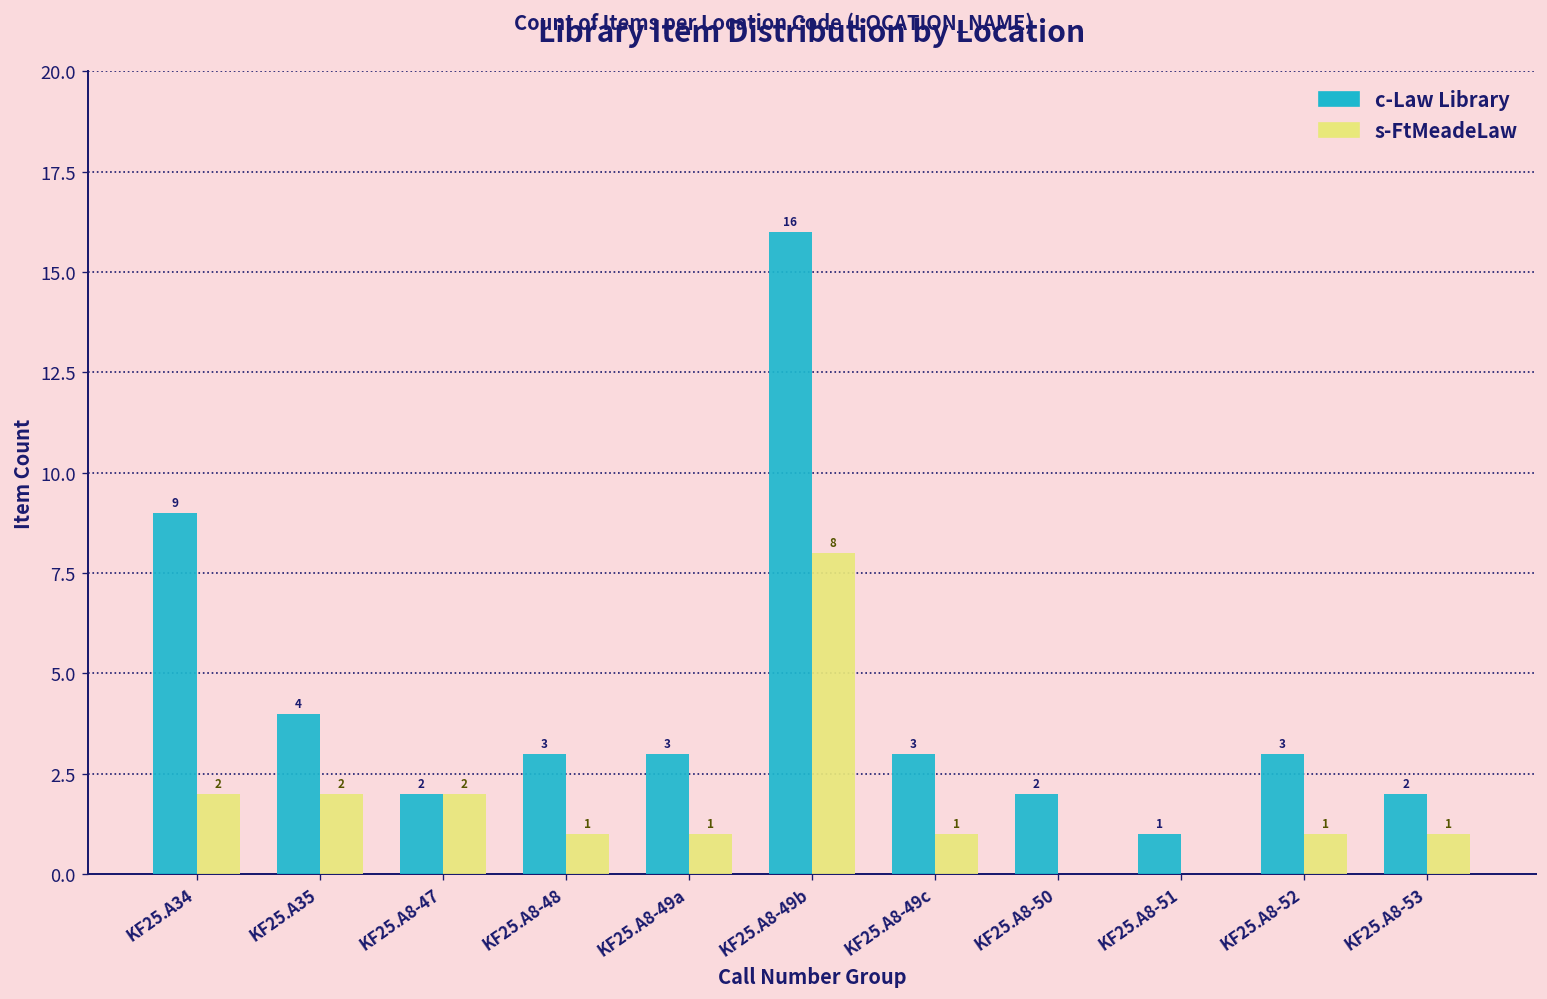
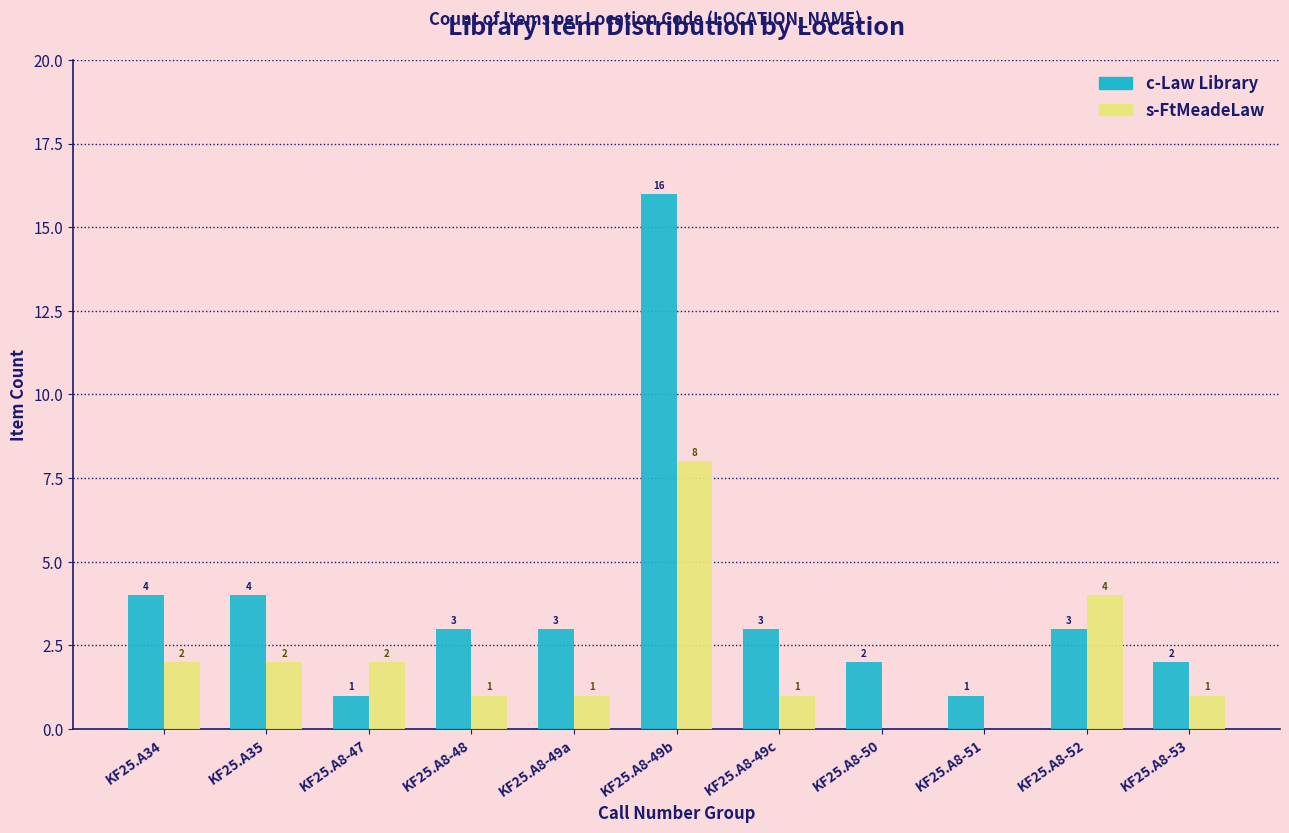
  {
    "c-Law Library": {
-     "KF25.A34": 9,
+     "KF25.A34": 4,
      "KF25.A35": 4,
-     "KF25.A8-47": 2,
+     "KF25.A8-47": 1,
      "KF25.A8-48": 3,
      "KF25.A8-49a": 3,
      "KF25.A8-49b": 16,
      "KF25.A8-49c": 3,
      "KF25.A8-50": 2,
      "KF25.A8-51": 1,
      "KF25.A8-52": 3,
      "KF25.A8-53": 2
    },
    "s-FtMeadeLaw": {
      "KF25.A34": 2,
      "KF25.A35": 2,
      "KF25.A8-47": 2,
      "KF25.A8-48": 1,
      "KF25.A8-49a": 1,
      "KF25.A8-49b": 8,
      "KF25.A8-49c": 1,
-     "KF25.A8-52": 1,
+     "KF25.A8-52": 4,
      "KF25.A8-53": 1
    }
  }
